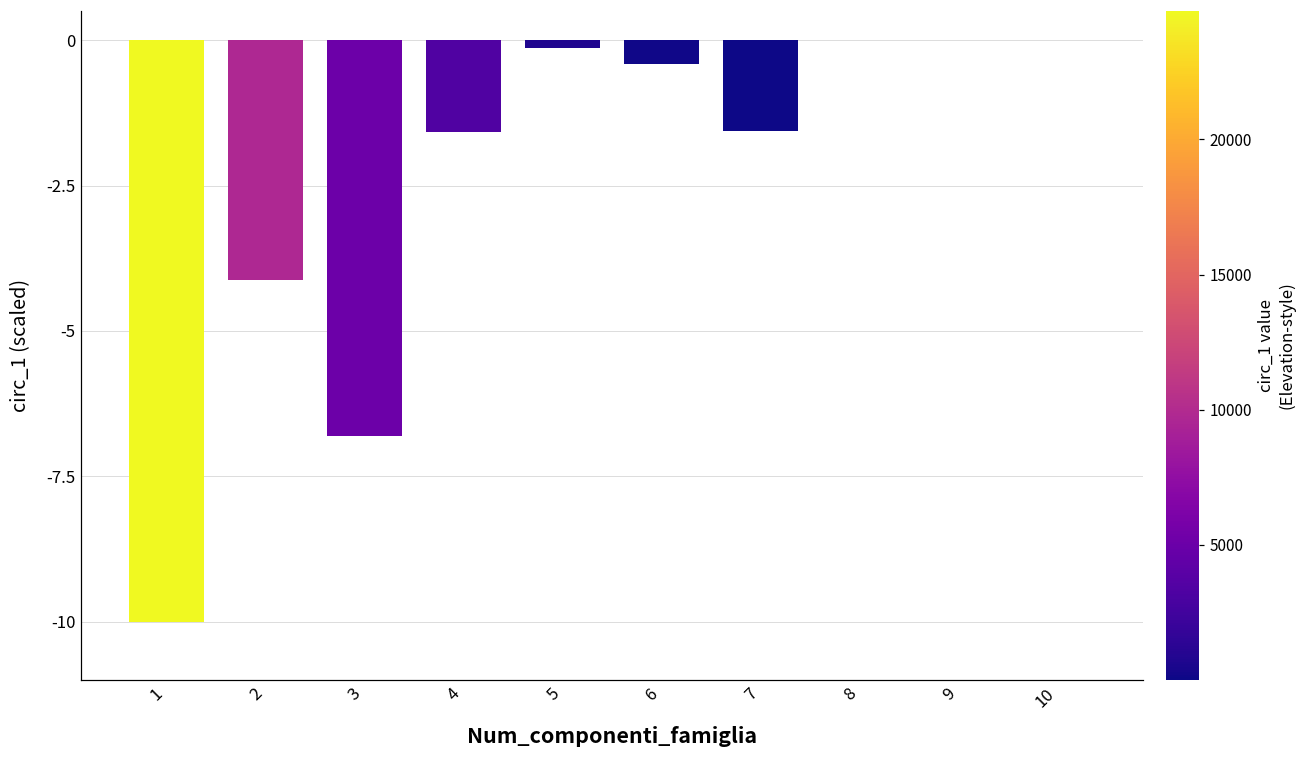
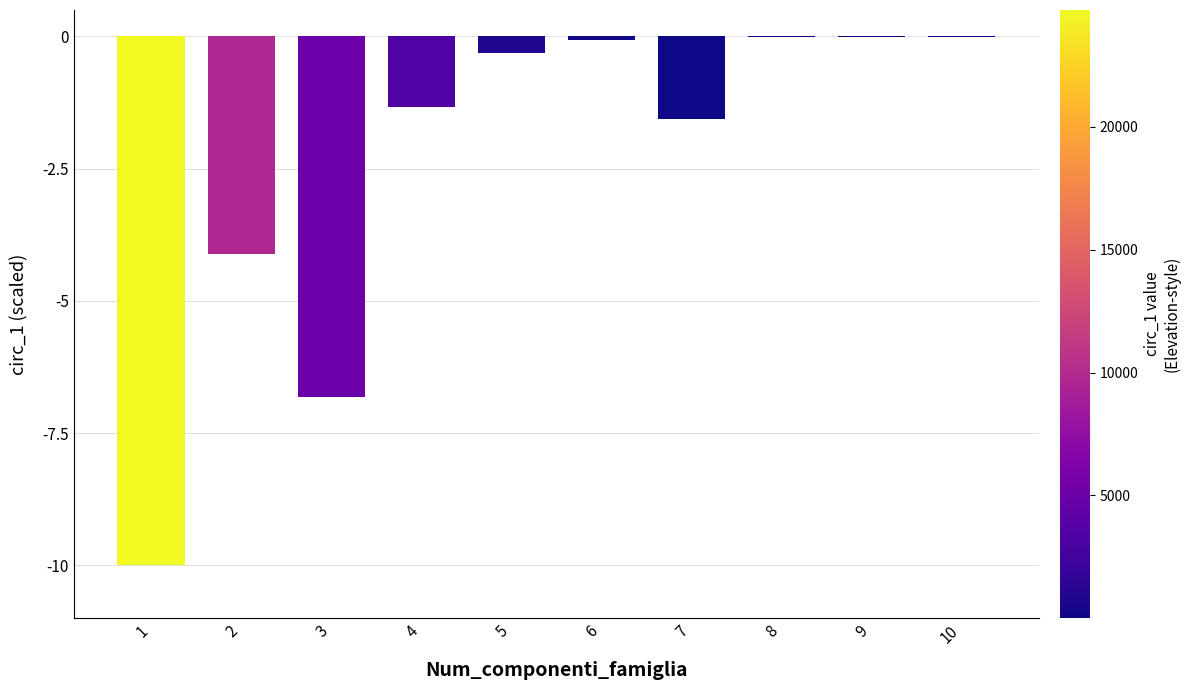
  {
    "1": -10.0,
    "2": -4.1,
    "3": -6.8,
-   "4": -1.6,
-   "5": -0.1,
-   "6": -0.4,
+   "4": -1.3,
+   "5": -0.3,
+   "6": -0.1,
    "7": -1.6
  }
